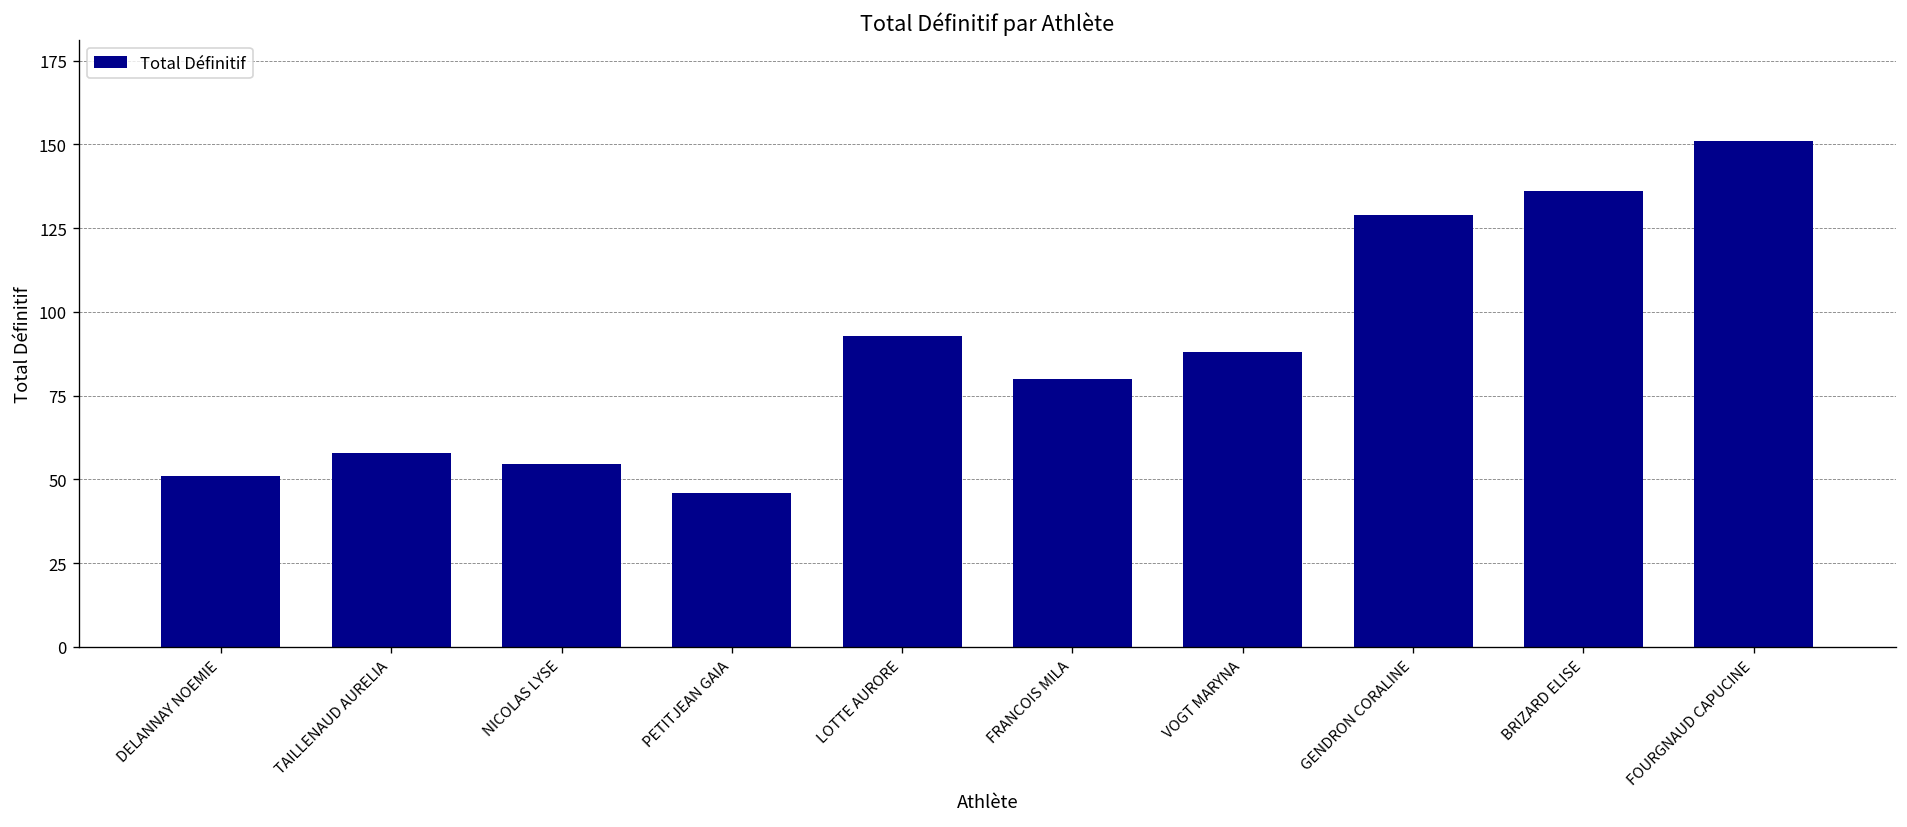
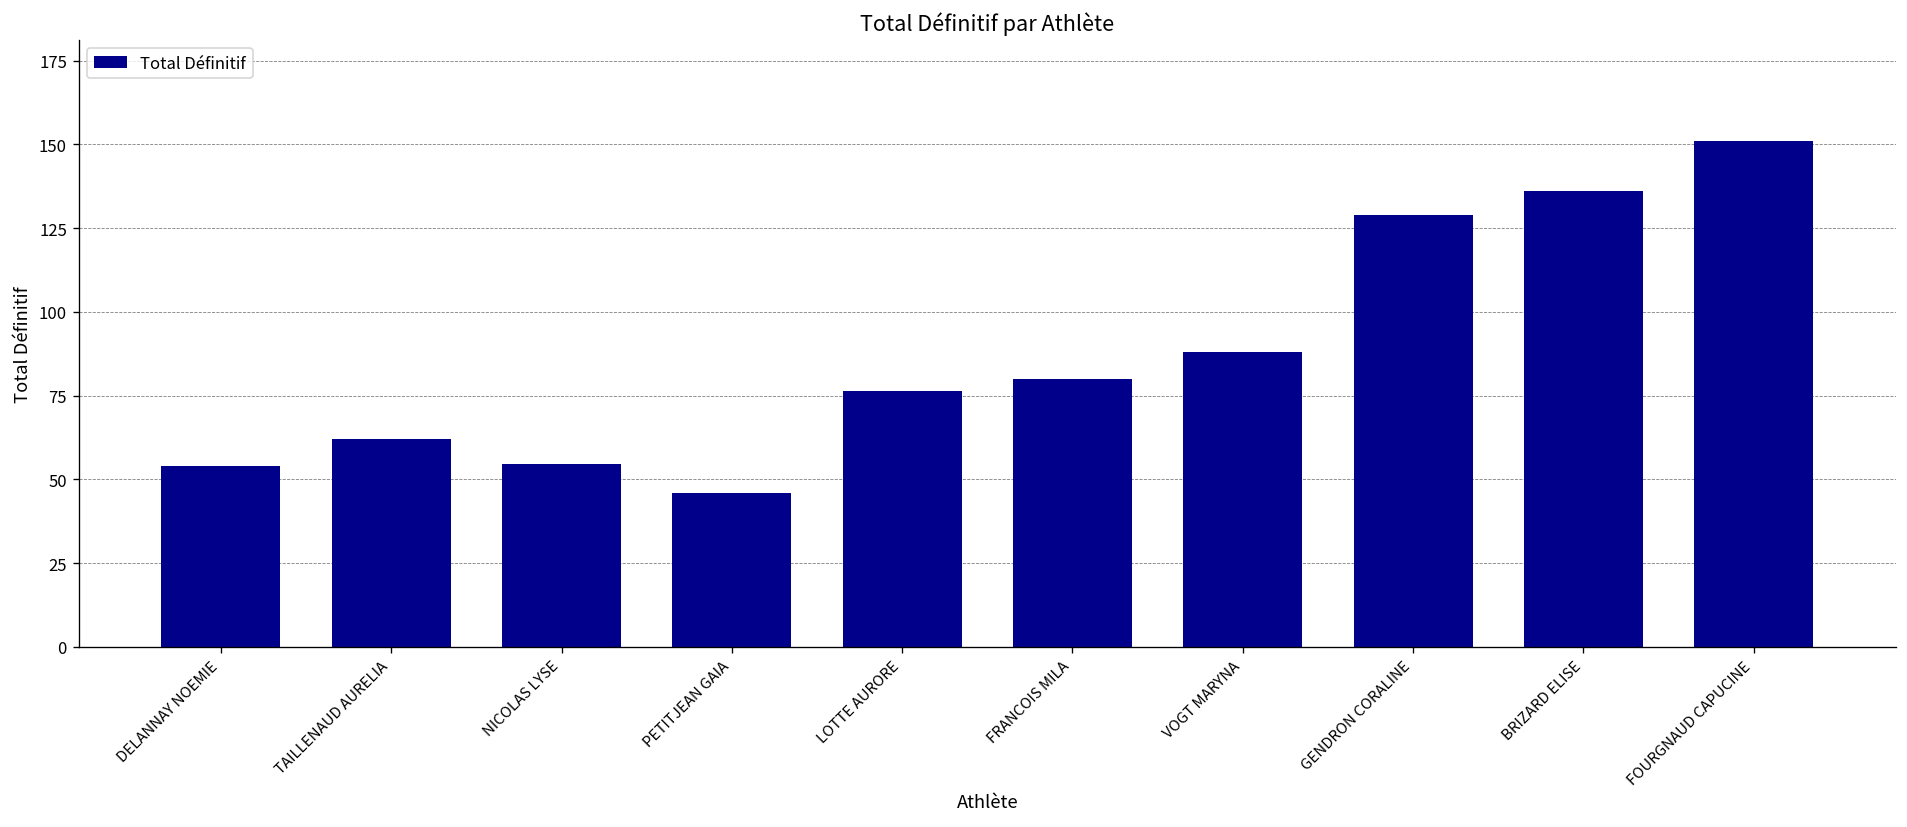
  {
-   "DELANNAY NOEMIE": 51,
-   "TAILLENAUD AURELIA": 58,
+   "DELANNAY NOEMIE": 54,
+   "TAILLENAUD AURELIA": 62,
    "NICOLAS LYSE": 55,
    "PETITJEAN GAIA": 46,
-   "LOTTE AURORE": 93,
+   "LOTTE AURORE": 77,
    "FRANCOIS MILA": 80,
    "VOGT MARYNA": 88,
    "GENDRON CORALINE": 129,
    "BRIZARD ELISE": 136,
    "FOURGNAUD CAPUCINE": 151
  }
